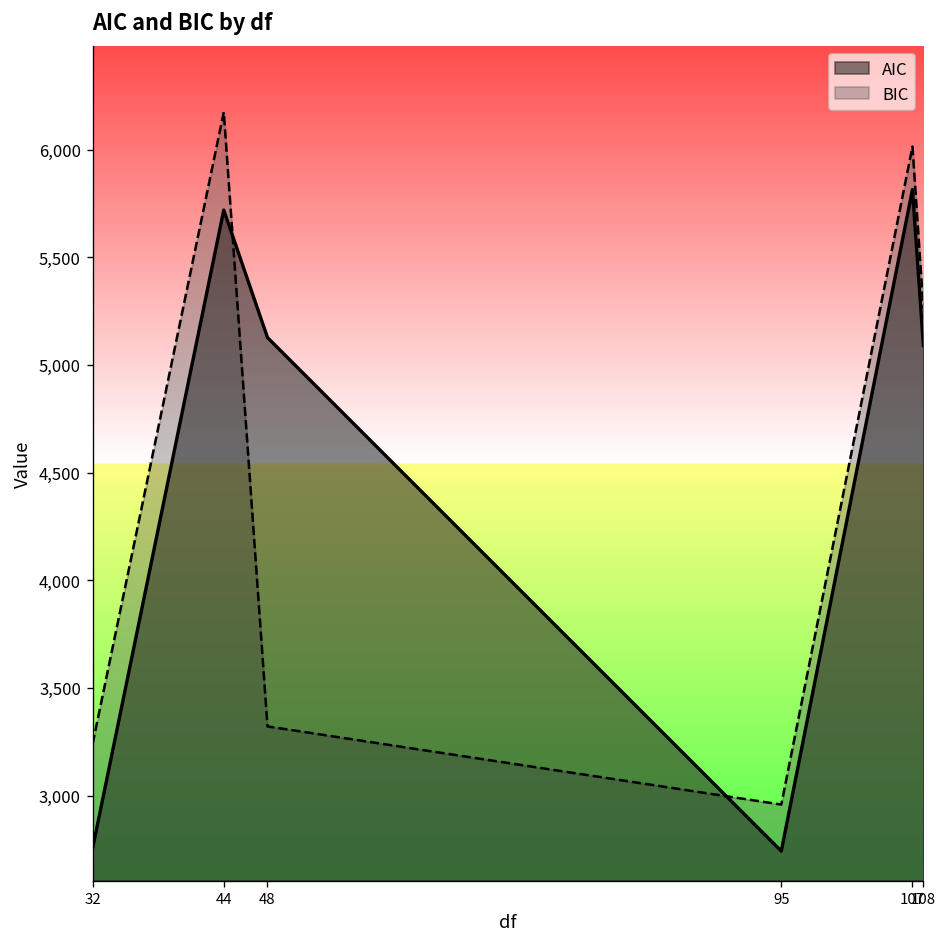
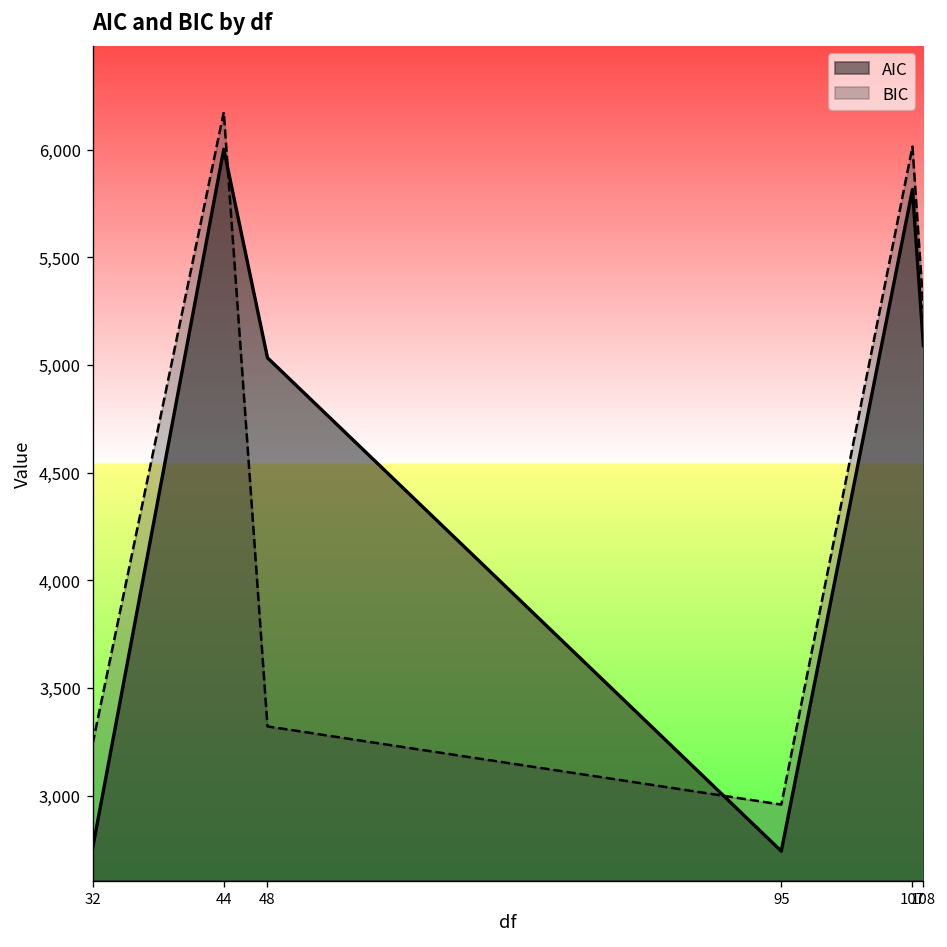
  {
    "AIC": {
      "32": "2,760",
-     "44": "5,720",
-     "48": "5,130",
+     "44": "6,000",
+     "48": "5,030",
      "95": "2,740"
    },
    "BIC": {
      "32": "3,240",
      "44": "6,170",
      "48": "3,320",
      "95": "2,960"
    }
  }
